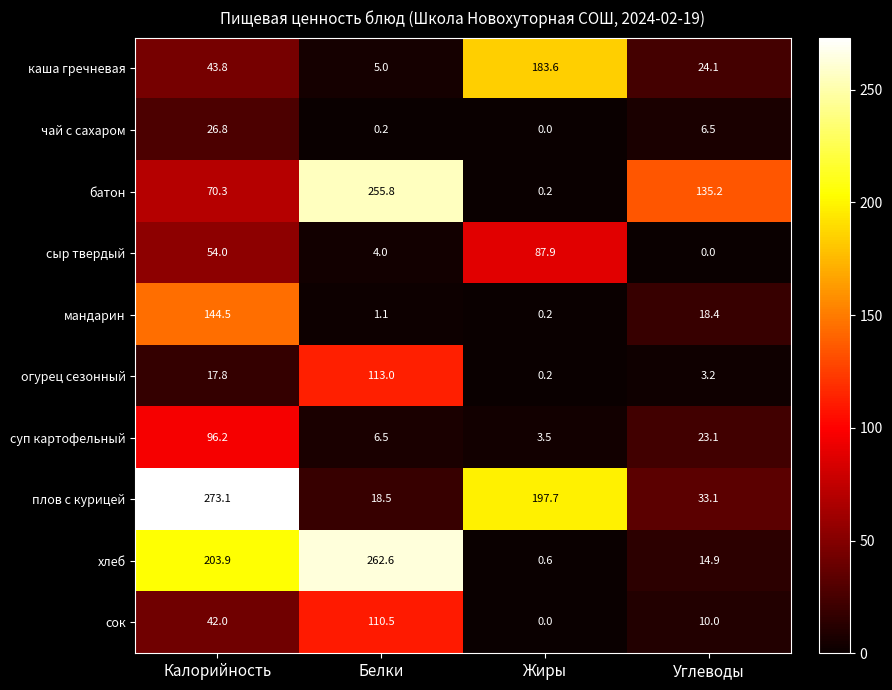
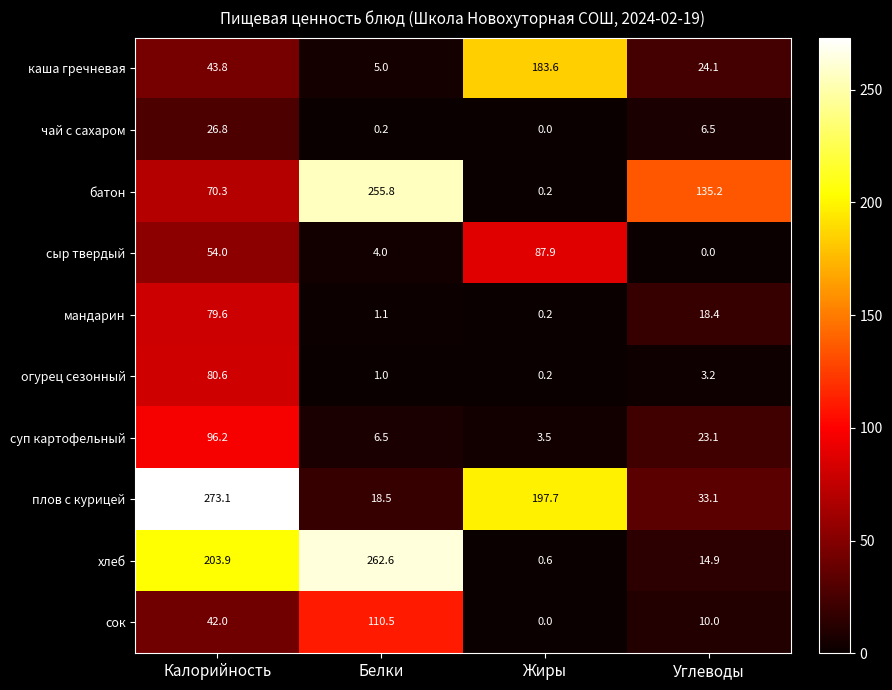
  {
    "каша гречневая": {
      "Калорийность": 43.8,
      "Белки": 5.0,
      "Жиры": 183.6,
      "Углеводы": 24.1
    },
    "чай с сахаром": {
      "Калорийность": 26.8,
      "Белки": 0.2,
      "Жиры": 0.0,
      "Углеводы": 6.5
    },
    "батон": {
      "Калорийность": 70.3,
      "Белки": 255.8,
      "Жиры": 0.2,
      "Углеводы": 135.2
    },
    "сыр твердый": {
      "Калорийность": 54.0,
      "Белки": 4.0,
      "Жиры": 87.9,
      "Углеводы": 0.0
    },
    "мандарин": {
-     "Калорийность": 144.5,
+     "Калорийность": 79.6,
      "Белки": 1.1,
      "Жиры": 0.2,
      "Углеводы": 18.4
    },
    "огурец сезонный": {
-     "Калорийность": 17.8,
-     "Белки": 113.0,
+     "Калорийность": 80.6,
+     "Белки": 1.0,
      "Жиры": 0.2,
      "Углеводы": 3.2
    },
    "суп картофельный": {
      "Калорийность": 96.2,
      "Белки": 6.5,
      "Жиры": 3.5,
      "Углеводы": 23.1
    },
    "плов с курицей": {
      "Калорийность": 273.1,
      "Белки": 18.5,
      "Жиры": 197.7,
      "Углеводы": 33.1
    },
    "хлеб": {
      "Калорийность": 203.9,
      "Белки": 262.6,
      "Жиры": 0.6,
      "Углеводы": 14.9
    },
    "сок": {
      "Калорийность": 42.0,
      "Белки": 110.5,
      "Жиры": 0.0,
      "Углеводы": 10.0
    }
  }
